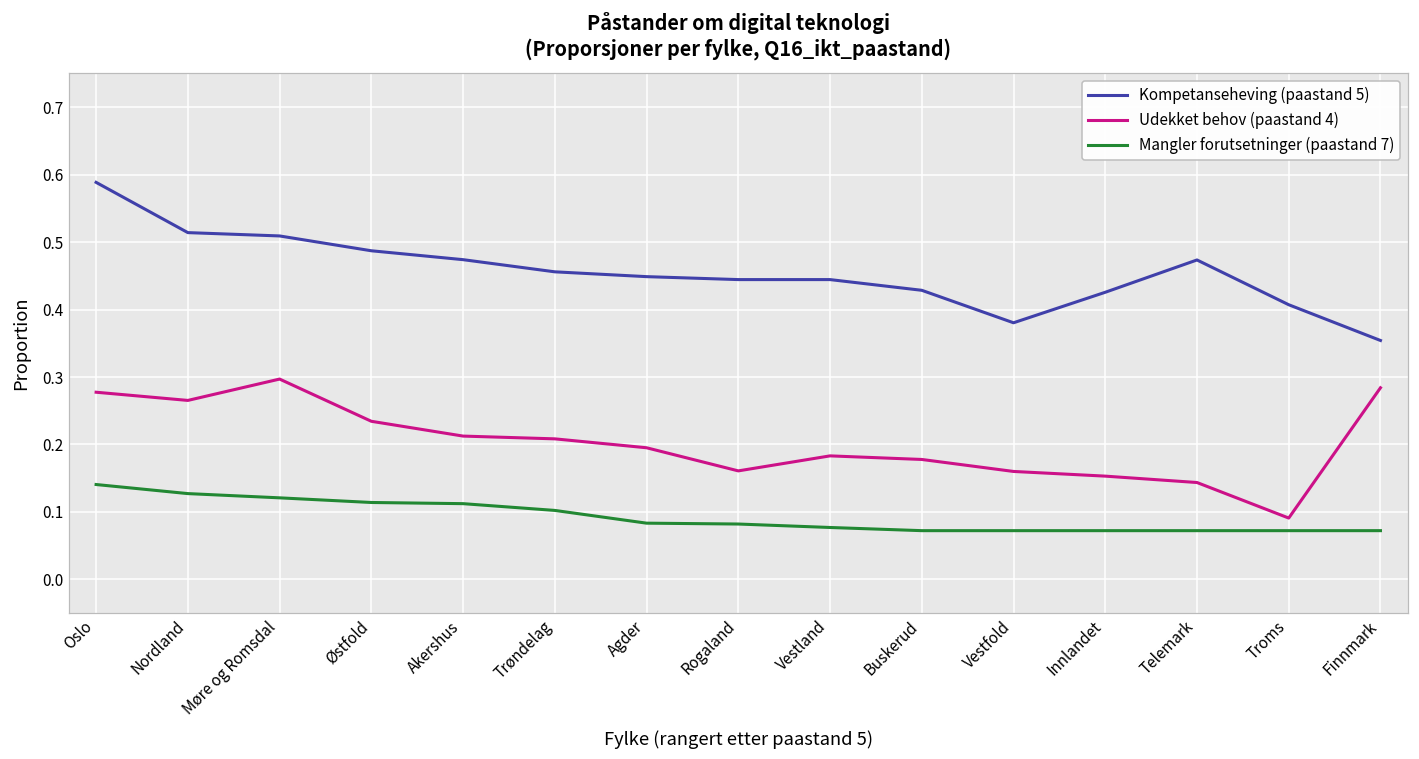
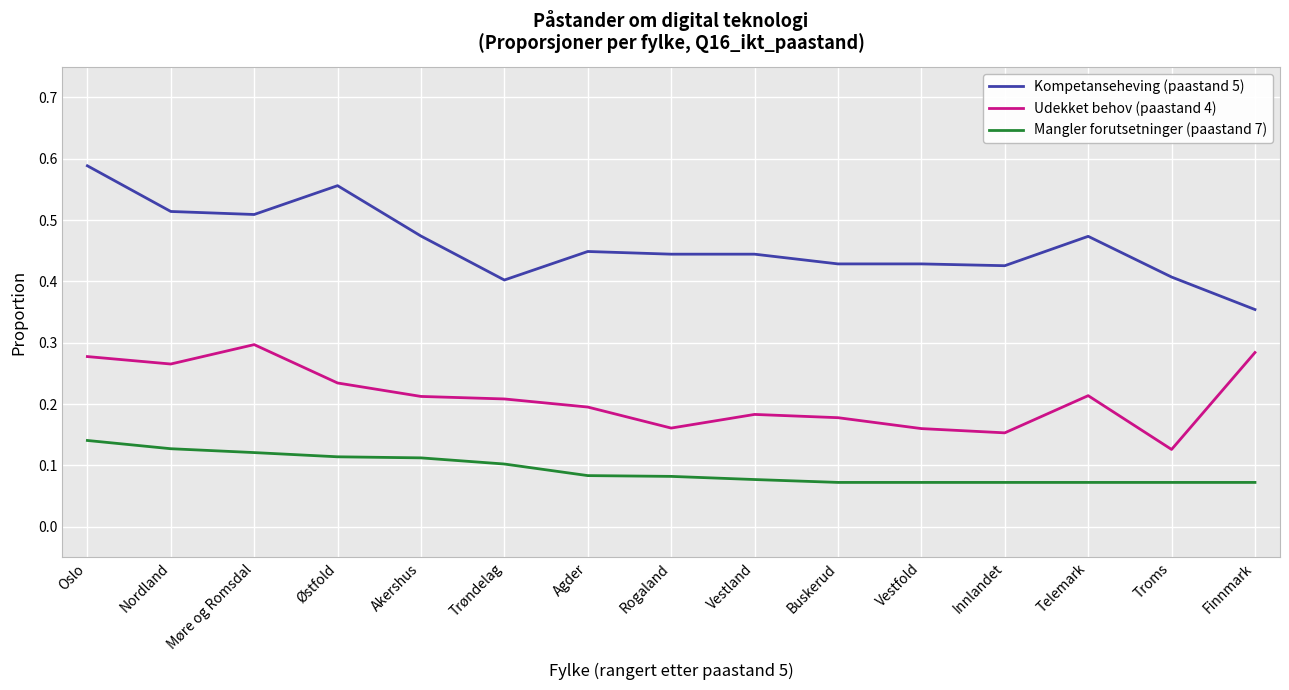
  {
    "Kompetanseheving (paastand 5)": {
      "Oslo": 0.59,
      "Nordland": 0.51,
      "Møre og Romsdal": 0.51,
-     "Østfold": 0.49,
+     "Østfold": 0.56,
      "Akershus": 0.47,
-     "Trøndelag": 0.46,
+     "Trøndelag": 0.40,
      "Agder": 0.45,
      "Rogaland": 0.44,
      "Vestland": 0.44,
      "Buskerud": 0.43,
-     "Vestfold": 0.38,
+     "Vestfold": 0.43,
      "Innlandet": 0.43,
      "Telemark": 0.47,
      "Troms": 0.41,
      "Finnmark": 0.35
    },
    "Udekket behov (paastand 4)": {
      "Oslo": 0.28,
      "Nordland": 0.27,
      "Møre og Romsdal": 0.30,
      "Østfold": 0.23,
      "Akershus": 0.21,
      "Trøndelag": 0.21,
      "Agder": 0.20,
      "Rogaland": 0.16,
      "Vestland": 0.18,
      "Buskerud": 0.18,
      "Vestfold": 0.16,
      "Innlandet": 0.15,
-     "Telemark": 0.14,
-     "Troms": 0.09,
+     "Telemark": 0.21,
+     "Troms": 0.13,
      "Finnmark": 0.28
    },
    "Mangler forutsetninger (paastand 7)": {
      "Oslo": 0.14,
      "Nordland": 0.13,
      "Møre og Romsdal": 0.12,
      "Østfold": 0.11,
      "Akershus": 0.11,
      "Trøndelag": 0.10,
      "Agder": 0.08,
      "Rogaland": 0.08,
      "Vestland": 0.08,
      "Buskerud": 0.07,
      "Vestfold": 0.07,
      "Innlandet": 0.07,
      "Telemark": 0.07,
      "Troms": 0.07,
      "Finnmark": 0.07
    }
  }
